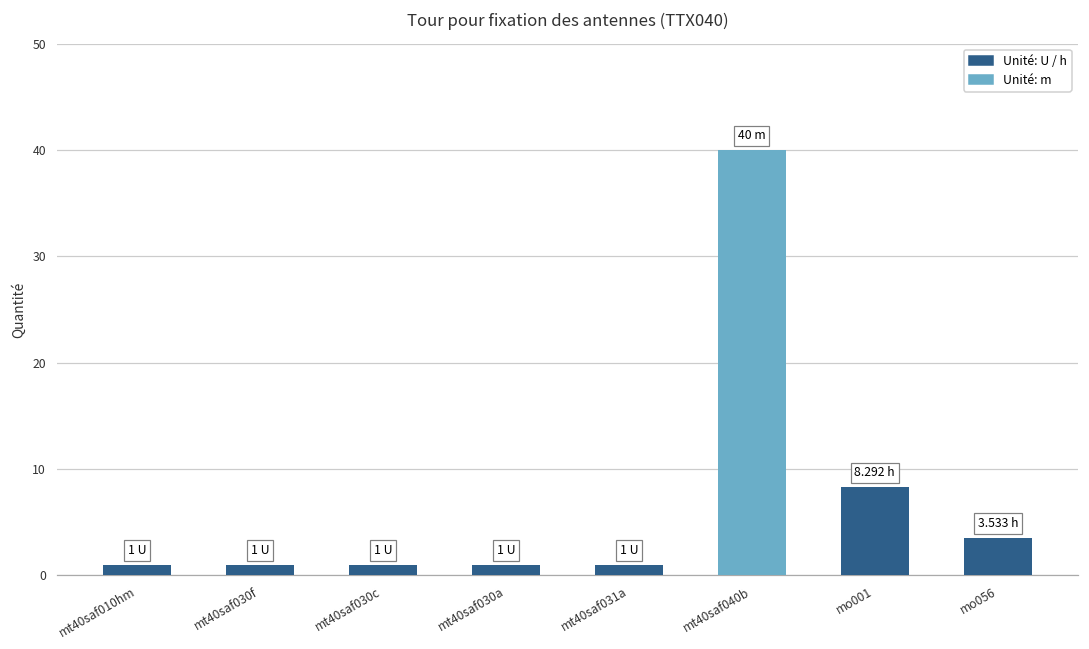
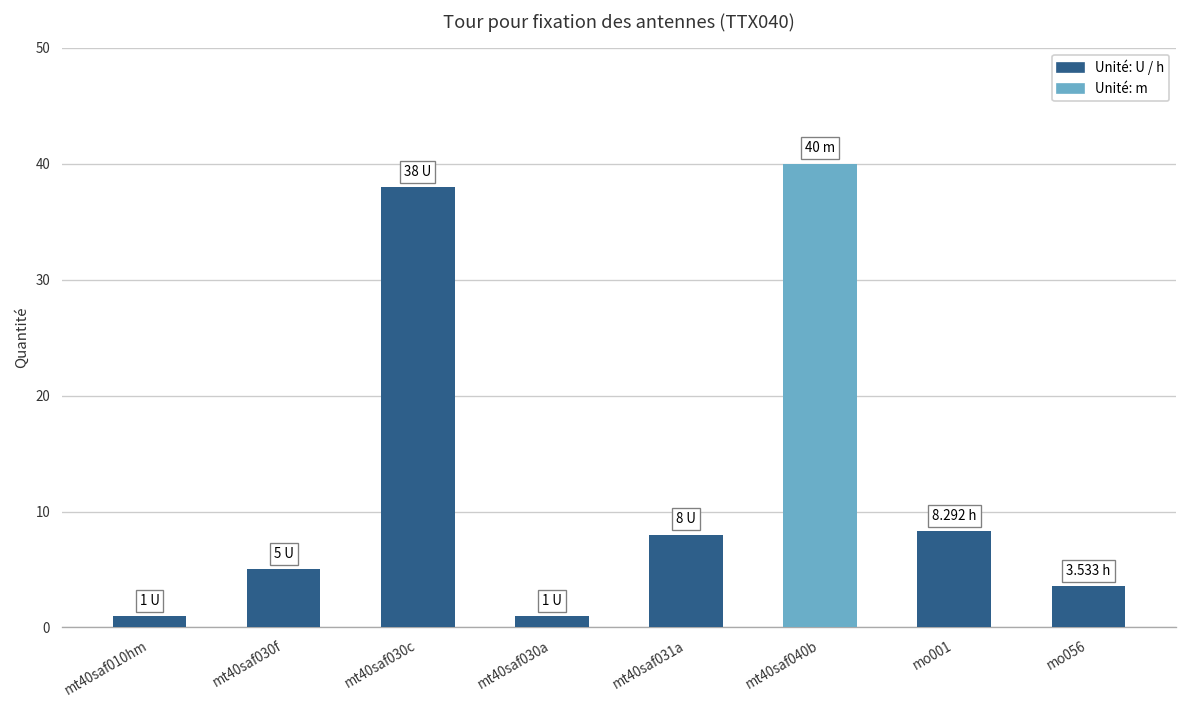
  {
-   "mt40saf030f": 1,
-   "mt40saf030c": 1,
-   "mt40saf031a": 1
+   "mt40saf030f": 5,
+   "mt40saf030c": 38,
+   "mt40saf031a": 8
  }
